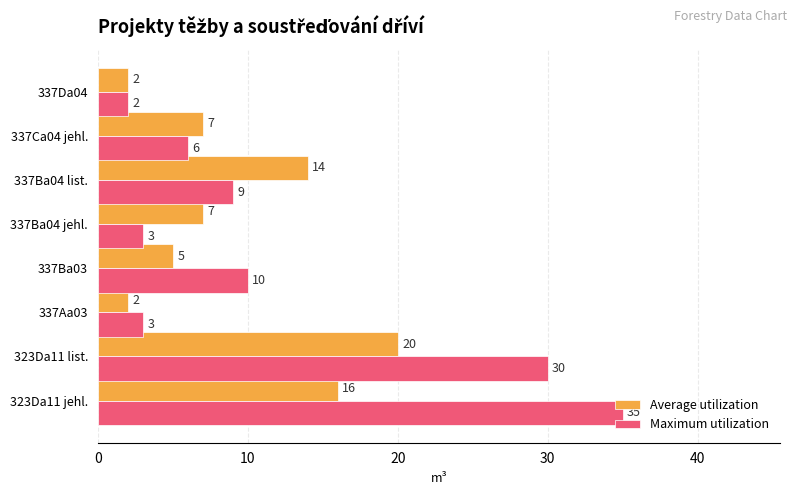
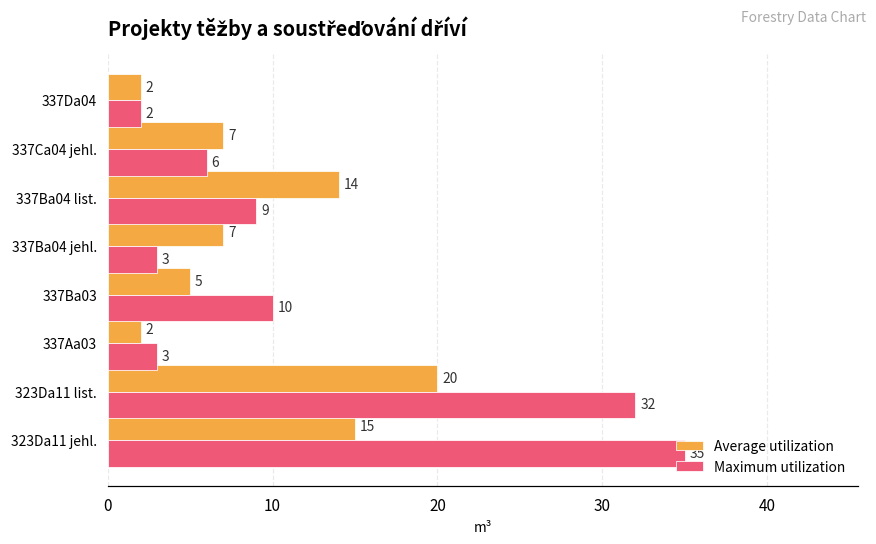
  {
    "Average utilization": {
      "337Da04": 2,
      "337Ca04 jehl.": 7,
      "337Ba04 list.": 14,
      "337Ba04 jehl.": 7,
      "337Ba03": 5,
      "337Aa03": 2,
      "323Da11 list.": 20,
-     "323Da11 jehl.": 16
+     "323Da11 jehl.": 15
    },
    "Maximum utilization": {
      "337Da04": 2,
      "337Ca04 jehl.": 6,
      "337Ba04 list.": 9,
      "337Ba04 jehl.": 3,
      "337Ba03": 10,
      "337Aa03": 3,
-     "323Da11 list.": 30,
+     "323Da11 list.": 32,
      "323Da11 jehl.": 35
    }
  }
